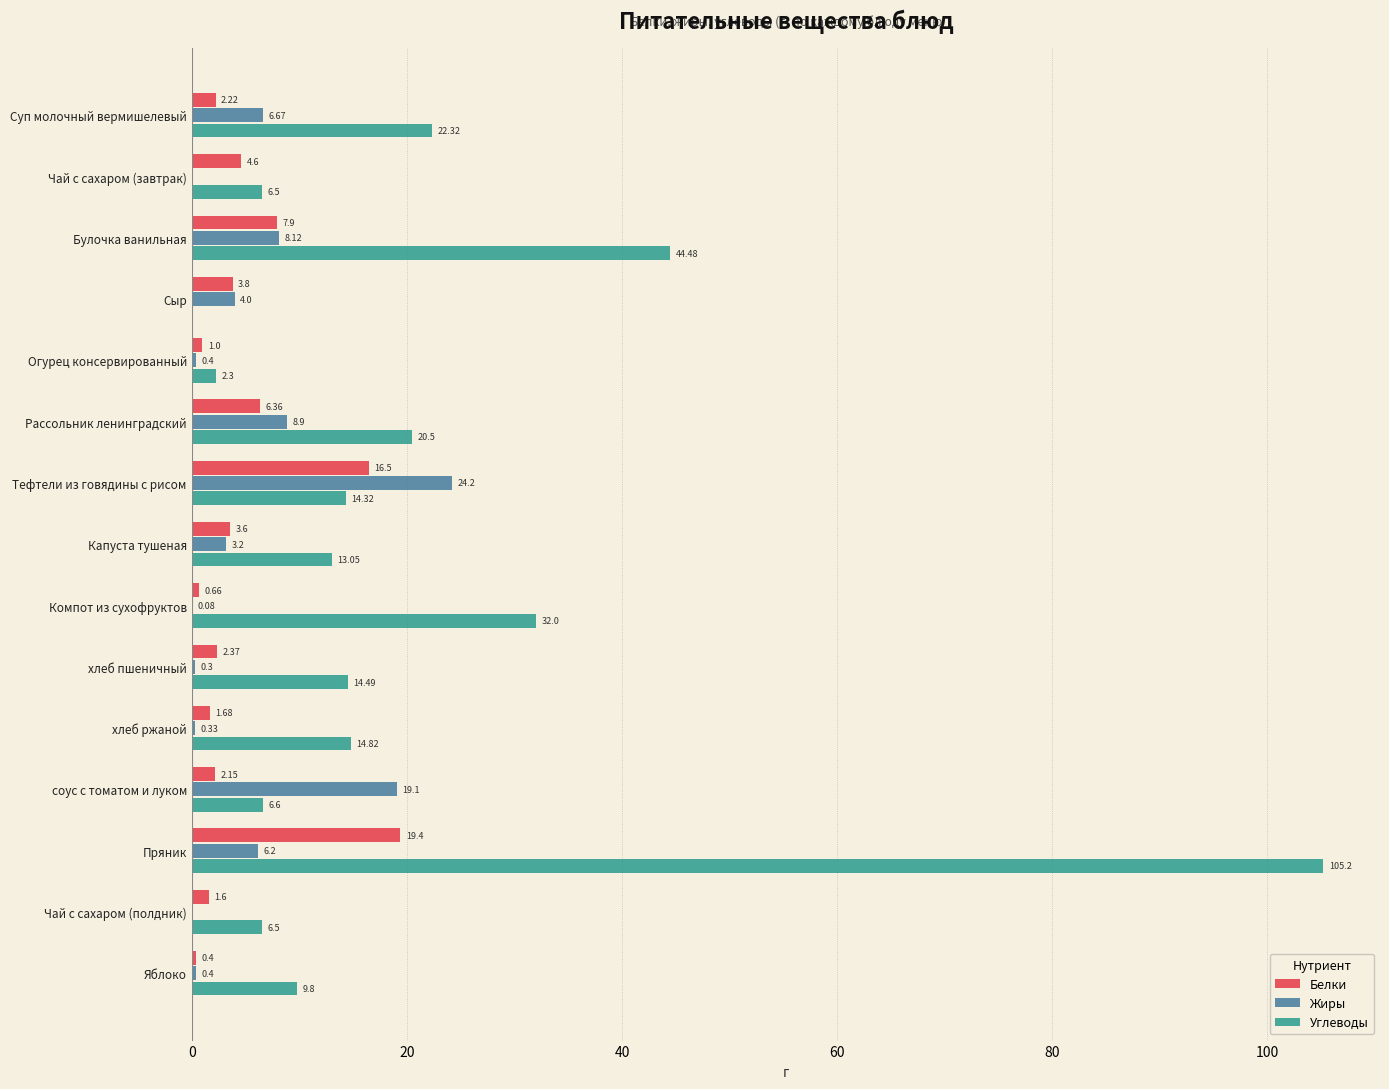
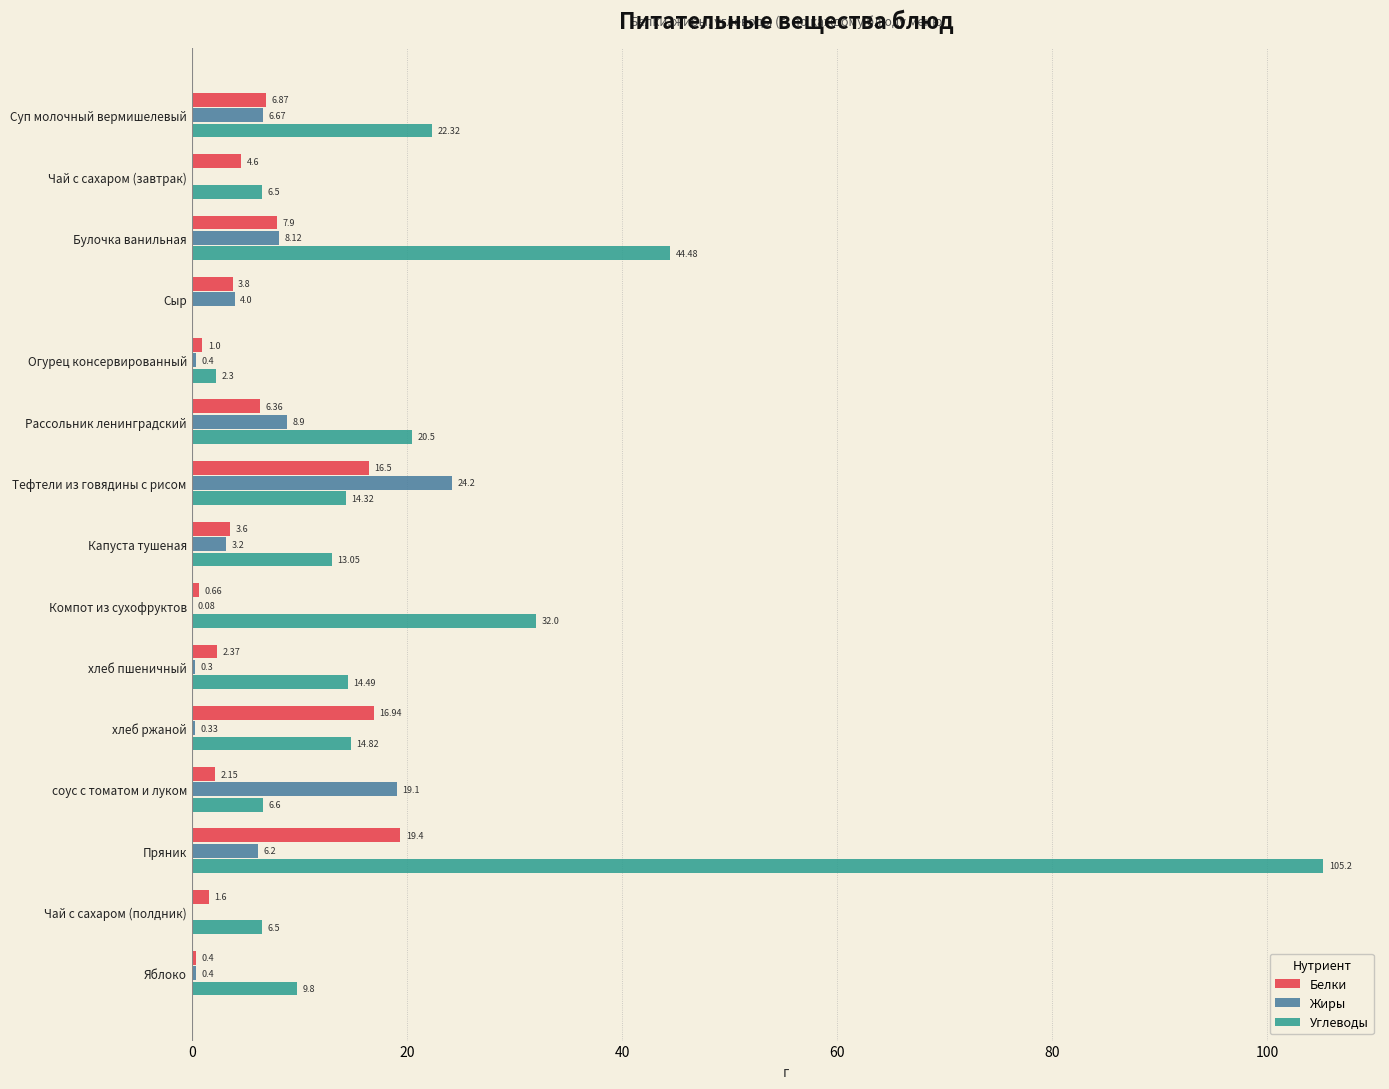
  {
    "Белки": {
-     "Суп молочный вермишелевый": 2.22,
+     "Суп молочный вермишелевый": 6.87,
      "Чай с сахаром (завтрак)": 4.6,
      "Булочка ванильная": 7.9,
      "Сыр": 3.8,
      "Огурец консервированный": 1.0,
      "Рассольник ленинградский": 6.36,
      "Тефтели из говядины с рисом": 16.5,
      "Капуста тушеная": 3.6,
      "Компот из сухофруктов": 0.66,
      "хлеб пшеничный": 2.37,
-     "хлеб ржаной": 1.68,
+     "хлеб ржаной": 16.94,
      "соус с томатом и луком": 2.15,
      "Пряник": 19.4,
      "Чай с сахаром (полдник)": 1.6,
      "Яблоко": 0.4
    }
  }
